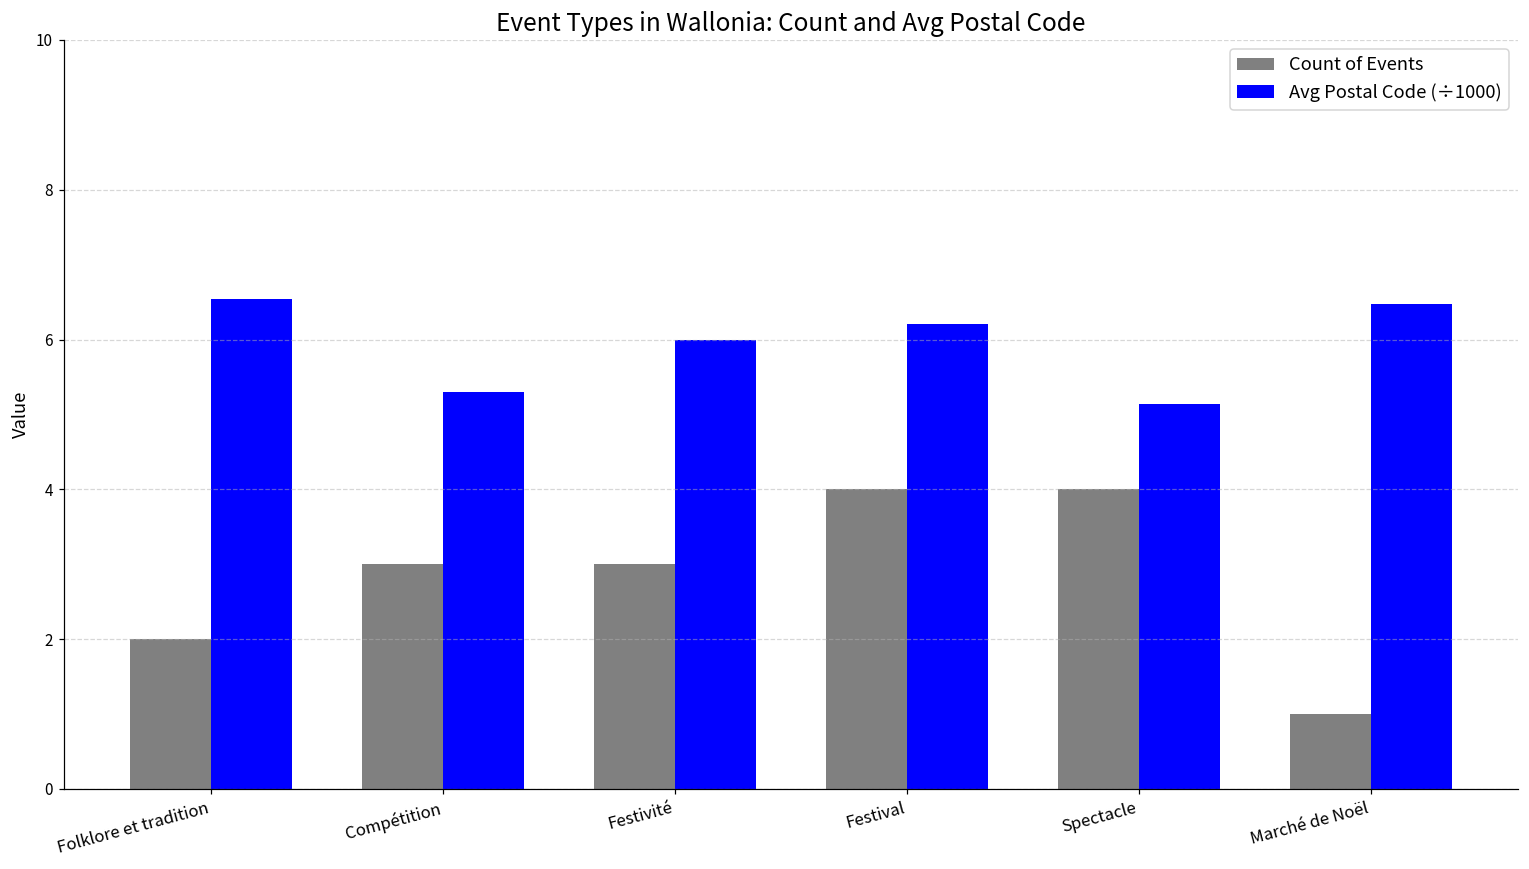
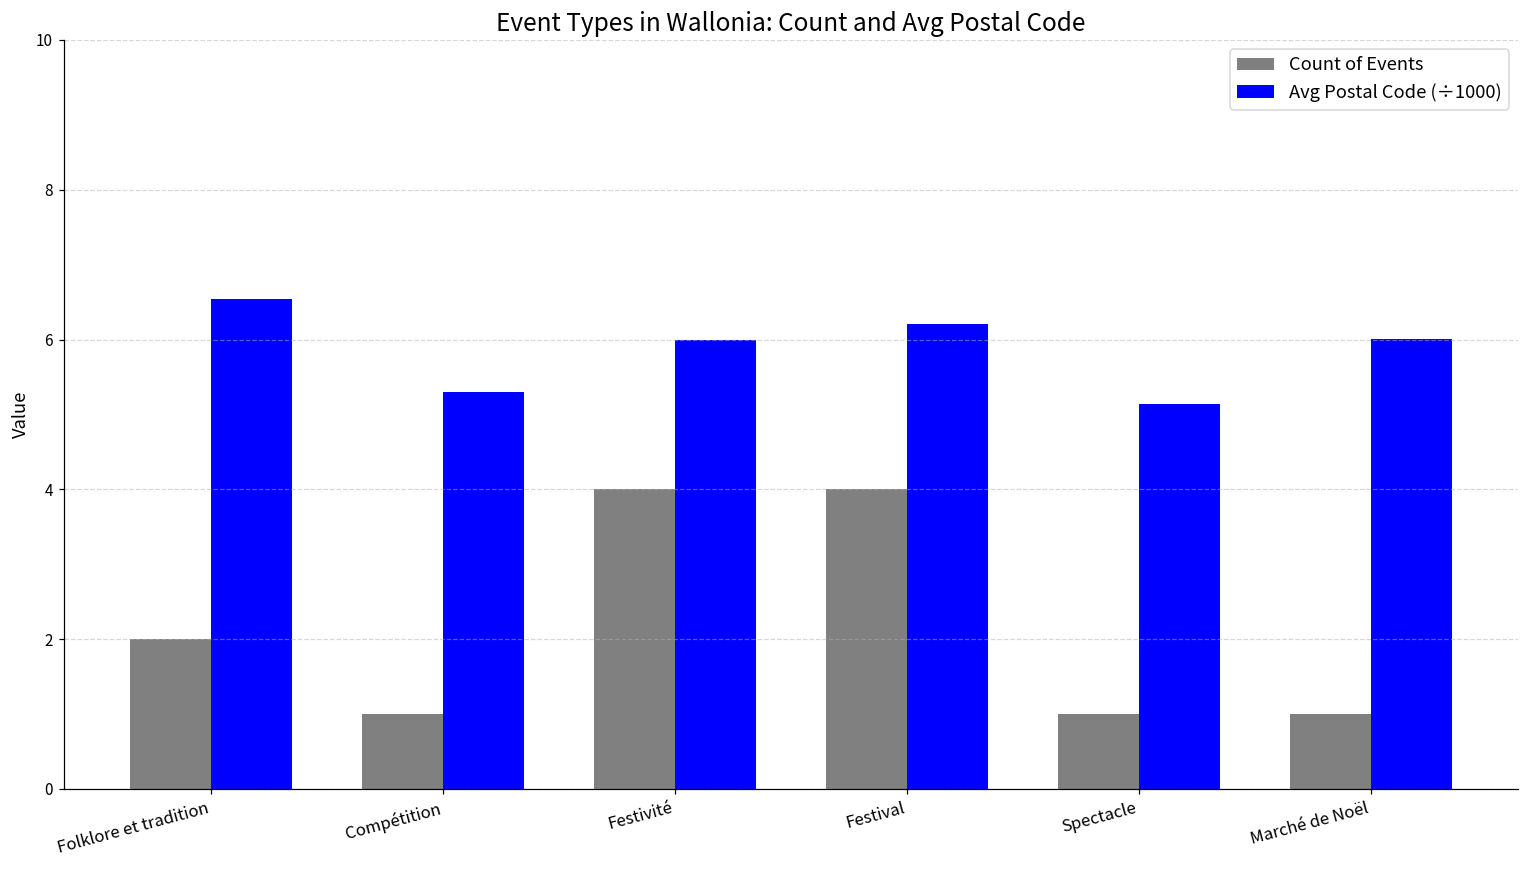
  {
    "Count of Events": {
      "Folklore et tradition": 2,
-     "Compétition": 3,
-     "Festivité": 3,
+     "Compétition": 1,
+     "Festivité": 4,
      "Festival": 4,
-     "Spectacle": 4,
+     "Spectacle": 1,
      "Marché de Noël": 1
    },
    "Avg Postal Code (÷1000)": {
      "Folklore et tradition": 6.5,
      "Compétition": 5.3,
      "Festivité": 6.0,
      "Festival": 6.2,
      "Spectacle": 5.1,
-     "Marché de Noël": 6.5
+     "Marché de Noël": 6.0
    }
  }
